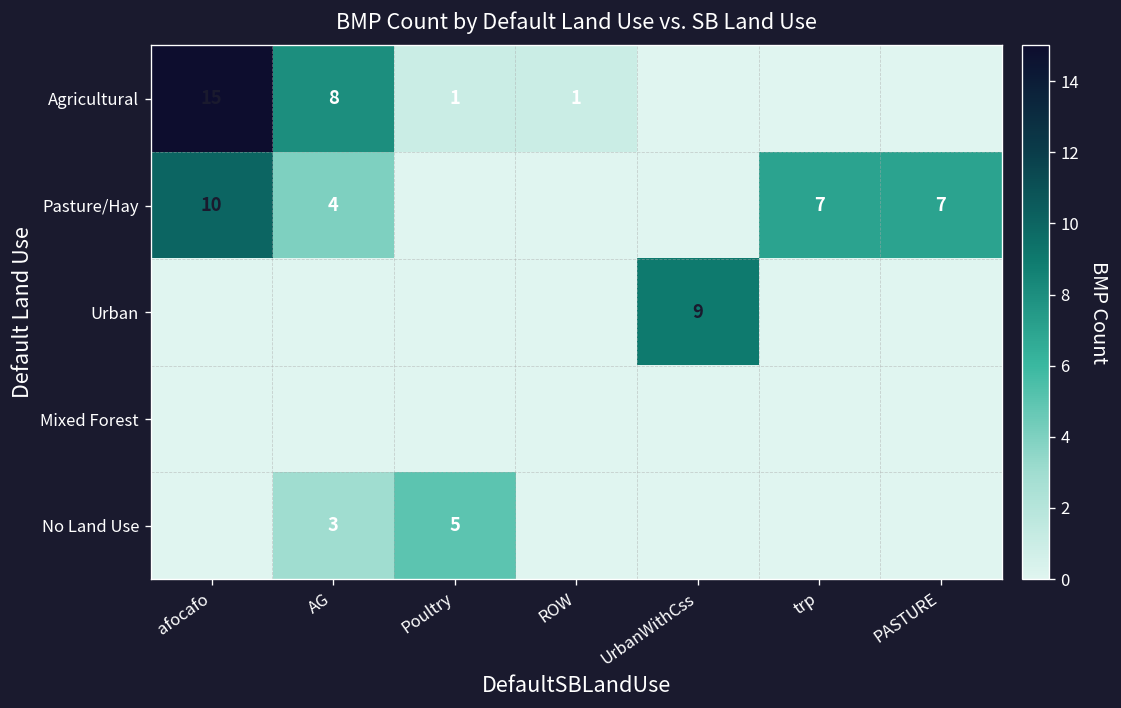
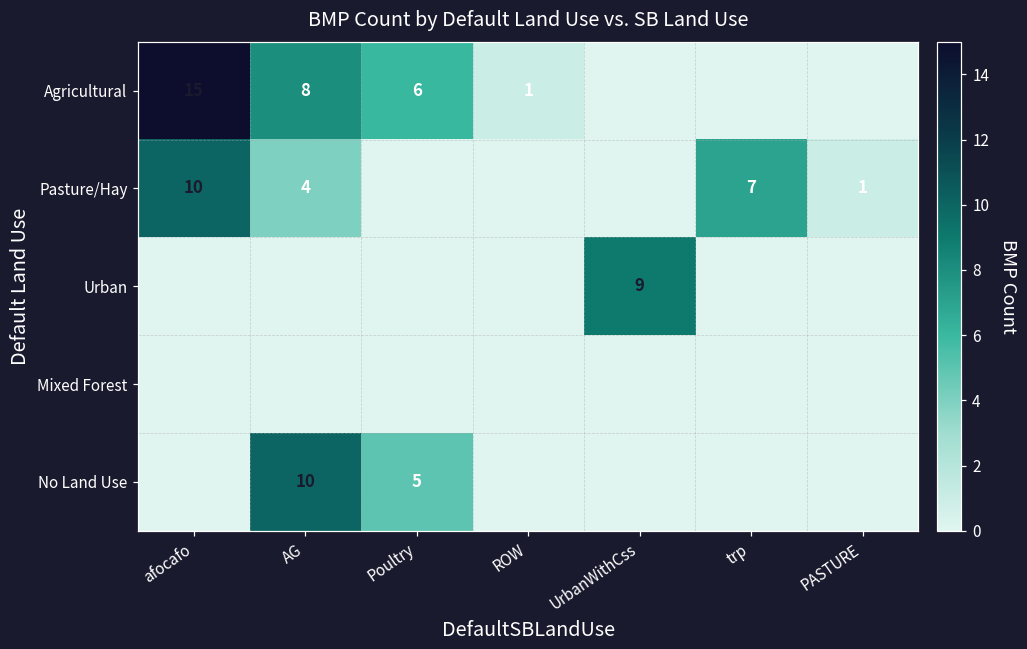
  {
    "Agricultural": {
      "AG": 8,
-     "Poultry": 1,
+     "Poultry": 6,
      "ROW": 1
    },
    "Pasture/Hay": {
      "afocafo": 10,
      "AG": 4,
      "trp": 7,
-     "PASTURE": 7
+     "PASTURE": 1
    },
    "Urban": {
      "UrbanWithCss": 9
    },
    "No Land Use": {
-     "AG": 3,
+     "AG": 10,
      "Poultry": 5
    }
  }
